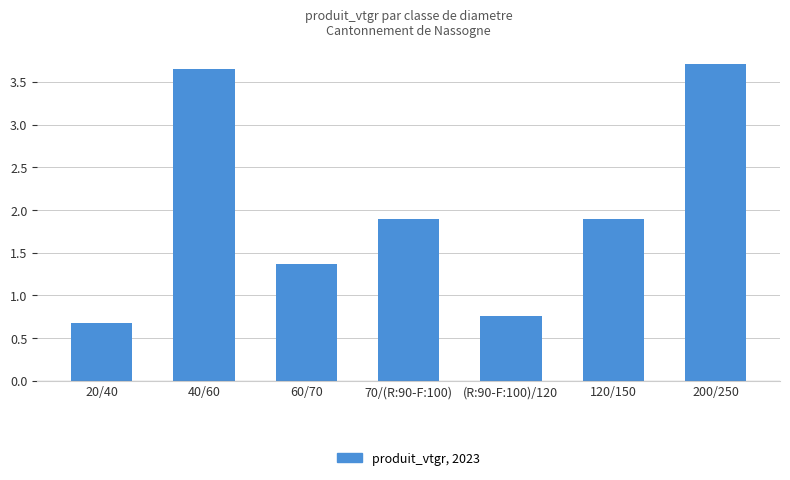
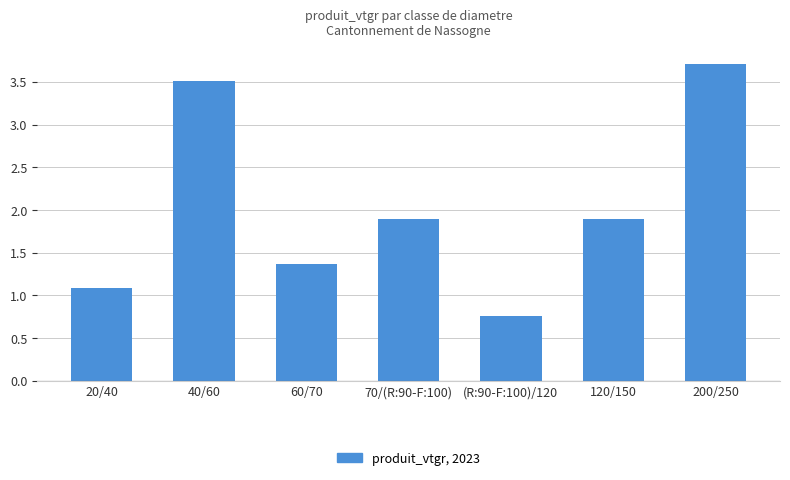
  {
-   "20/40": 0.7,
-   "40/60": 3.6,
+   "20/40": 1.1,
+   "40/60": 3.5,
    "60/70": 1.4,
    "70/(R:90-F:100)": 1.9,
    "(R:90-F:100)/120": 0.8,
    "120/150": 1.9,
    "200/250": 3.7
  }
